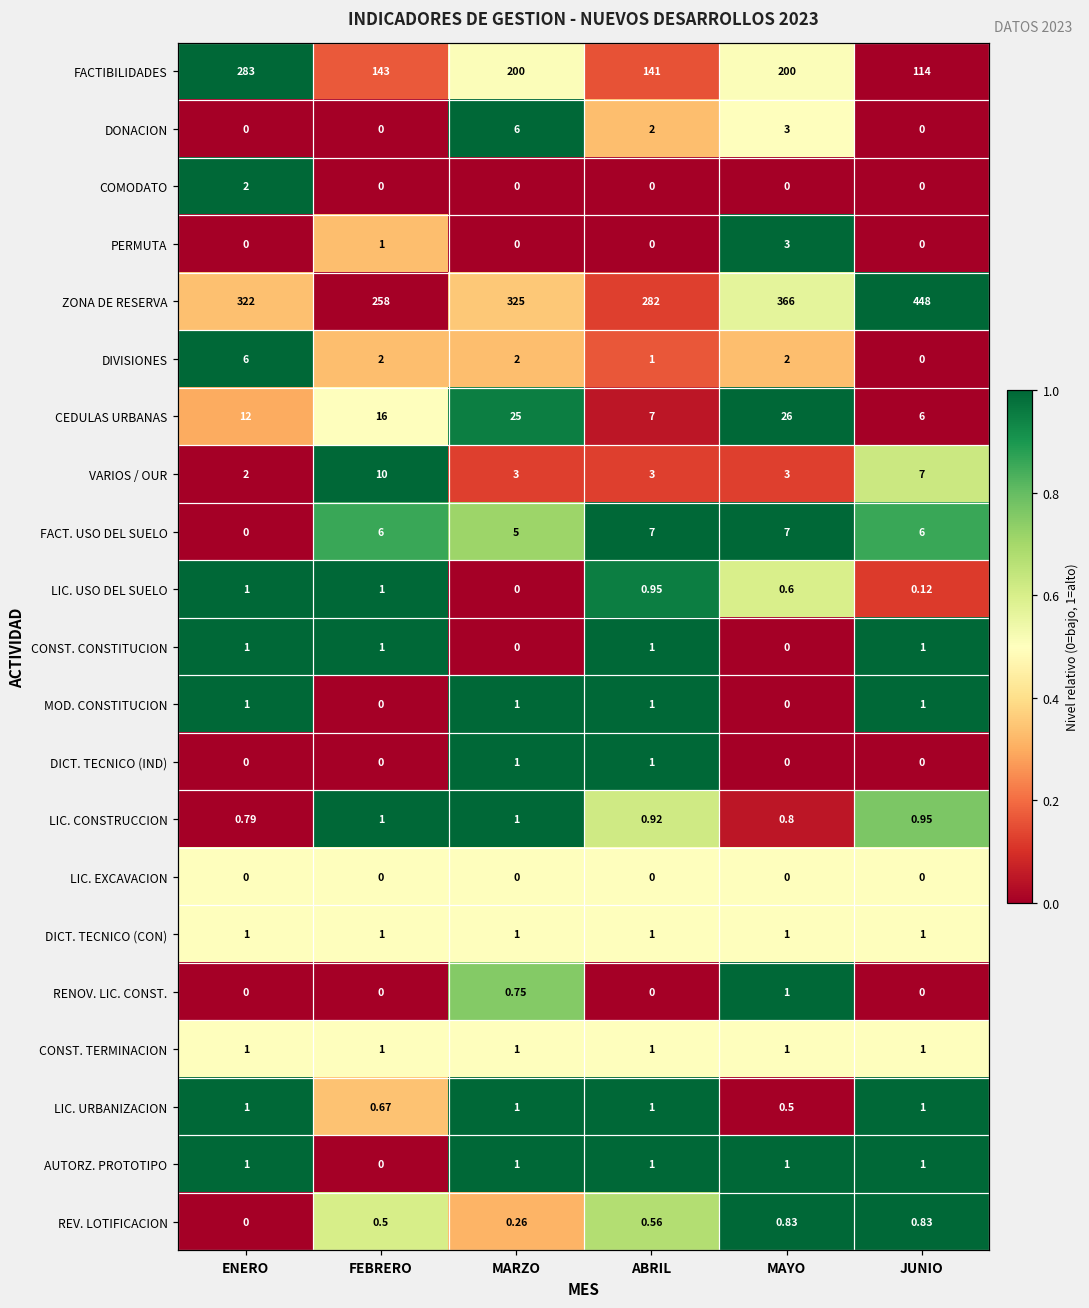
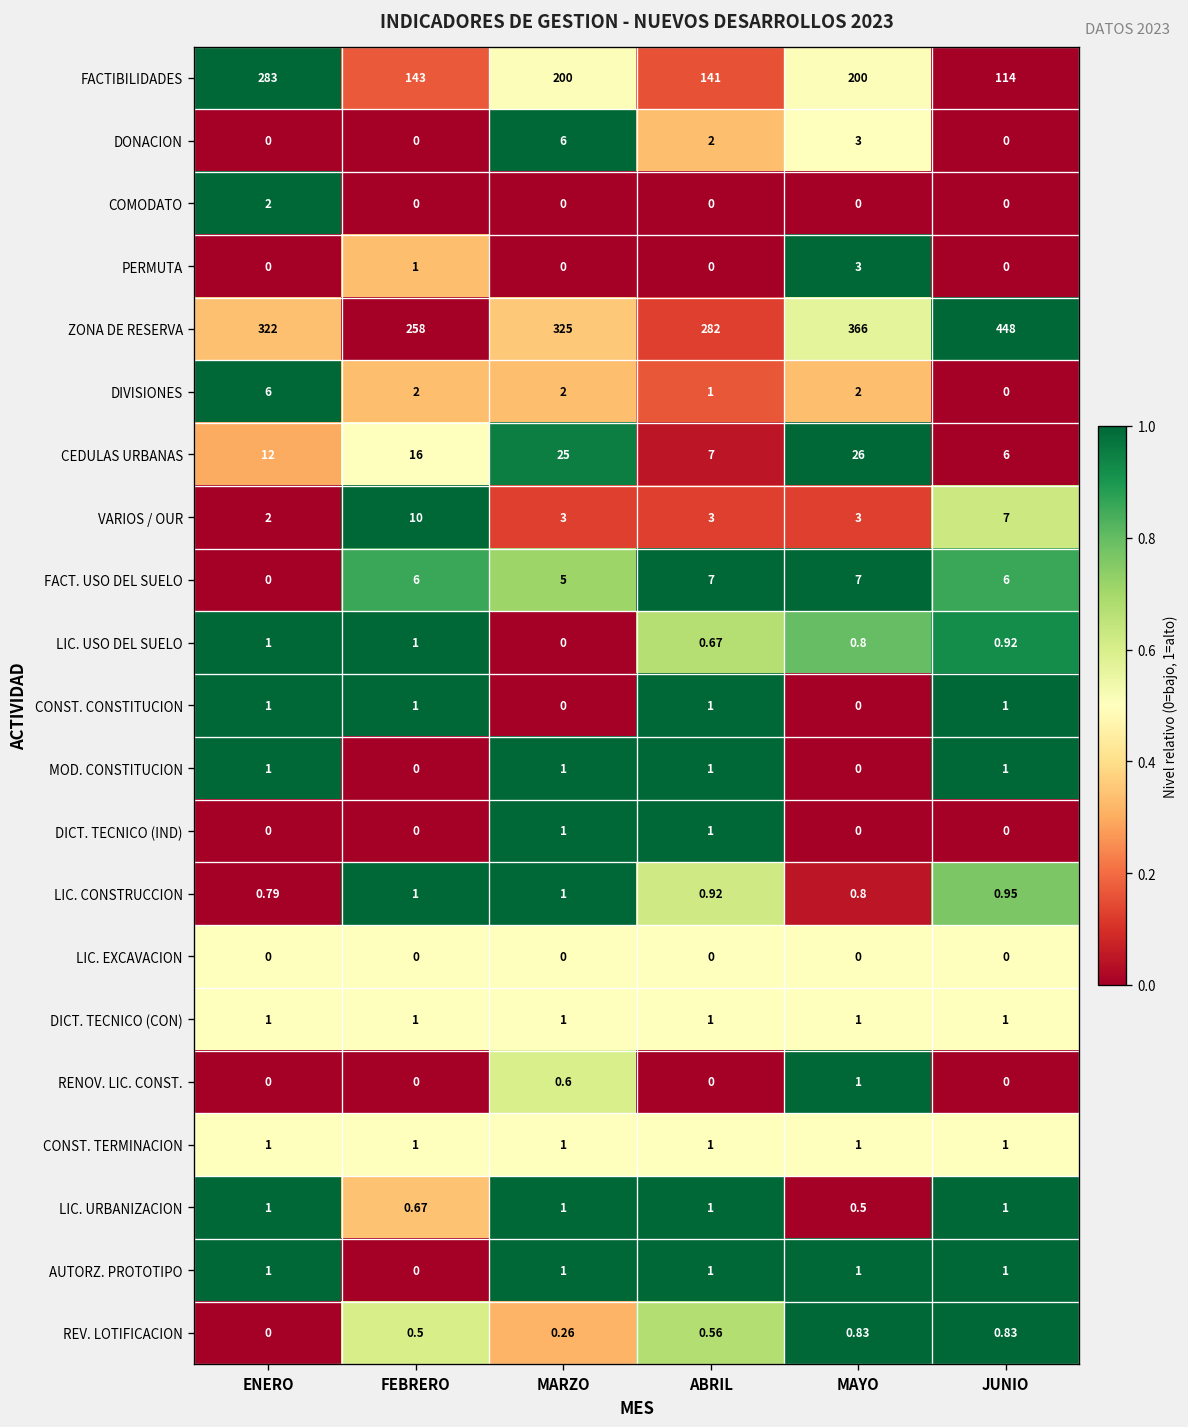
  {
    "FACTIBILIDADES": {
      "ENERO": 283,
      "FEBRERO": 143,
      "MARZO": 200,
      "ABRIL": 141,
      "MAYO": 200,
      "JUNIO": 114
    },
    "DONACION": {
      "ENERO": 0,
      "FEBRERO": 0,
      "MARZO": 6,
      "ABRIL": 2,
      "MAYO": 3,
      "JUNIO": 0
    },
    "COMODATO": {
      "ENERO": 2,
      "FEBRERO": 0,
      "MARZO": 0,
      "ABRIL": 0,
      "MAYO": 0,
      "JUNIO": 0
    },
    "PERMUTA": {
      "ENERO": 0,
      "FEBRERO": 1,
      "MARZO": 0,
      "ABRIL": 0,
      "MAYO": 3,
      "JUNIO": 0
    },
    "ZONA DE RESERVA": {
      "ENERO": 322,
      "FEBRERO": 258,
      "MARZO": 325,
      "ABRIL": 282,
      "MAYO": 366,
      "JUNIO": 448
    },
    "DIVISIONES": {
      "ENERO": 6,
      "FEBRERO": 2,
      "MARZO": 2,
      "ABRIL": 1,
      "MAYO": 2,
      "JUNIO": 0
    },
    "CEDULAS URBANAS": {
      "ENERO": 12,
      "FEBRERO": 16,
      "MARZO": 25,
      "ABRIL": 7,
      "MAYO": 26,
      "JUNIO": 6
    },
    "VARIOS / OUR": {
      "ENERO": 2,
      "FEBRERO": 10,
      "MARZO": 3,
      "ABRIL": 3,
      "MAYO": 3,
      "JUNIO": 7
    },
    "FACT. USO DEL SUELO": {
      "ENERO": 0,
      "FEBRERO": 6,
      "MARZO": 5,
      "ABRIL": 7,
      "MAYO": 7,
      "JUNIO": 6
    },
    "LIC. USO DEL SUELO": {
      "ENERO": 1,
      "FEBRERO": 1,
      "MARZO": 0,
-     "ABRIL": 0.95,
-     "MAYO": 0.6,
-     "JUNIO": 0.12
+     "ABRIL": 0.67,
+     "MAYO": 0.8,
+     "JUNIO": 0.92
    },
    "CONST. CONSTITUCION": {
      "ENERO": 1,
      "FEBRERO": 1,
      "MARZO": 0,
      "ABRIL": 1,
      "MAYO": 0,
      "JUNIO": 1
    },
    "MOD. CONSTITUCION": {
      "ENERO": 1,
      "FEBRERO": 0,
      "MARZO": 1,
      "ABRIL": 1,
      "MAYO": 0,
      "JUNIO": 1
    },
    "DICT. TECNICO (IND)": {
      "ENERO": 0,
      "FEBRERO": 0,
      "MARZO": 1,
      "ABRIL": 1,
      "MAYO": 0,
      "JUNIO": 0
    },
    "LIC. CONSTRUCCION": {
      "ENERO": 0.79,
      "FEBRERO": 1,
      "MARZO": 1,
      "ABRIL": 0.92,
      "MAYO": 0.8,
      "JUNIO": 0.95
    },
    "LIC. EXCAVACION": {
      "ENERO": 0,
      "FEBRERO": 0,
      "MARZO": 0,
      "ABRIL": 0,
      "MAYO": 0,
      "JUNIO": 0
    },
    "DICT. TECNICO (CON)": {
      "ENERO": 1,
      "FEBRERO": 1,
      "MARZO": 1,
      "ABRIL": 1,
      "MAYO": 1,
      "JUNIO": 1
    },
    "RENOV. LIC. CONST.": {
      "ENERO": 0,
      "FEBRERO": 0,
-     "MARZO": 0.75,
+     "MARZO": 0.6,
      "ABRIL": 0,
      "MAYO": 1,
      "JUNIO": 0
    },
    "CONST. TERMINACION": {
      "ENERO": 1,
      "FEBRERO": 1,
      "MARZO": 1,
      "ABRIL": 1,
      "MAYO": 1,
      "JUNIO": 1
    },
    "LIC. URBANIZACION": {
      "ENERO": 1,
      "FEBRERO": 0.67,
      "MARZO": 1,
      "ABRIL": 1,
      "MAYO": 0.5,
      "JUNIO": 1
    },
    "AUTORZ. PROTOTIPO": {
      "ENERO": 1,
      "FEBRERO": 0,
      "MARZO": 1,
      "ABRIL": 1,
      "MAYO": 1,
      "JUNIO": 1
    },
    "REV. LOTIFICACION": {
      "ENERO": 0,
      "FEBRERO": 0.5,
      "MARZO": 0.26,
      "ABRIL": 0.56,
      "MAYO": 0.83,
      "JUNIO": 0.83
    }
  }
